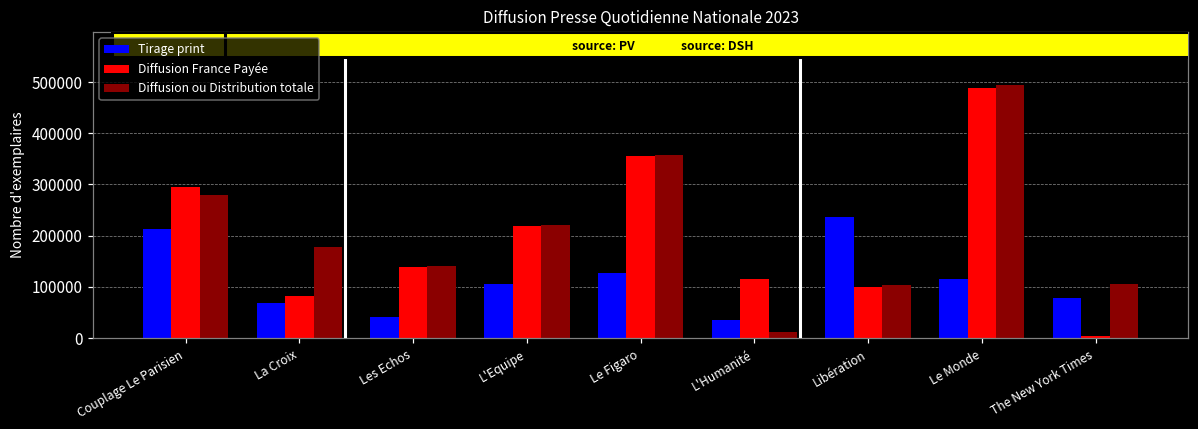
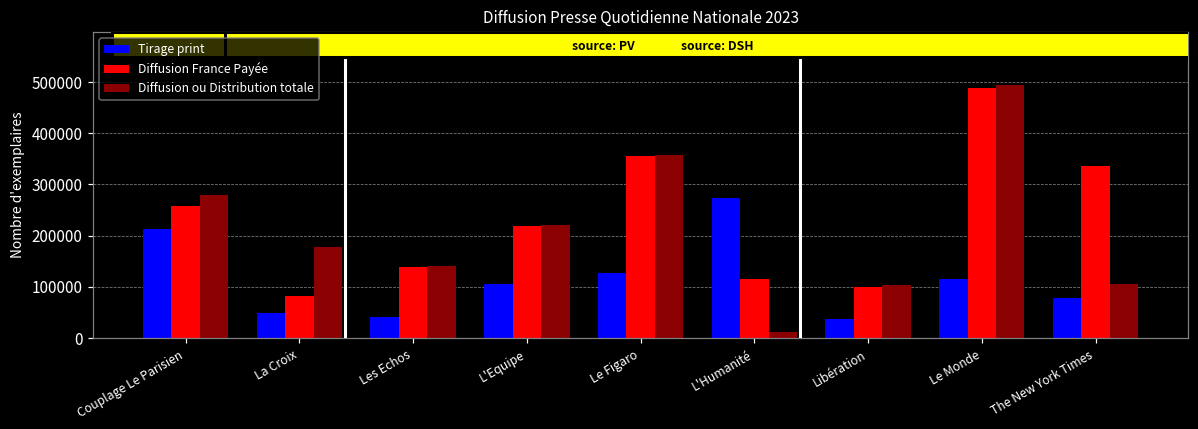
  {
    "Tirage print": {
      "Couplage Le Parisien": 210000,
-     "La Croix": 70000,
+     "La Croix": 50000,
      "Les Echos": 40000,
      "L'Equipe": 110000,
      "Le Figaro": 130000,
-     "L'Humanité": 40000,
-     "Libération": 240000,
+     "L'Humanité": 270000,
+     "Libération": 40000,
      "Le Monde": 110000,
      "The New York Times": 80000
    },
    "Diffusion France Payée": {
-     "Couplage Le Parisien": 290000,
+     "Couplage Le Parisien": 260000,
      "La Croix": 80000,
      "Les Echos": 140000,
      "L'Equipe": 220000,
      "Le Figaro": 350000,
      "L'Humanité": 120000,
      "Libération": 100000,
      "Le Monde": 490000,
-     "The New York Times": 0
+     "The New York Times": 340000
    },
    "Diffusion ou Distribution totale": {
      "Couplage Le Parisien": 280000,
      "La Croix": 180000,
      "Les Echos": 140000,
      "L'Equipe": 220000,
      "Le Figaro": 360000,
      "L'Humanité": 10000,
      "Libération": 100000,
      "Le Monde": 490000,
      "The New York Times": 110000
    }
  }
